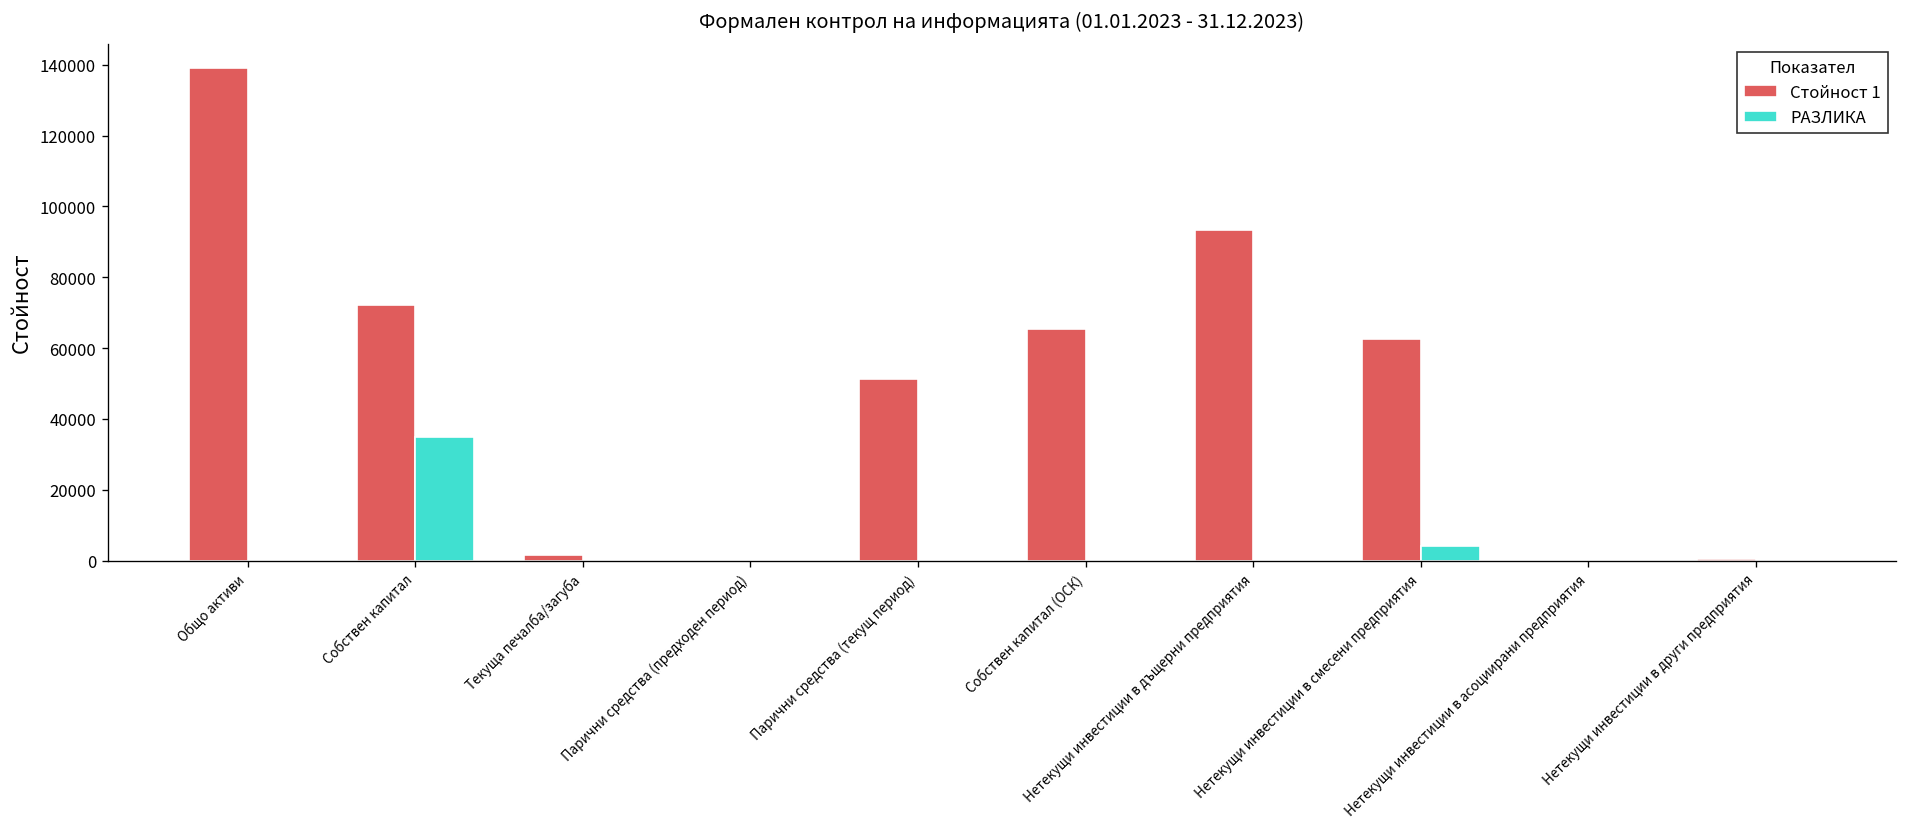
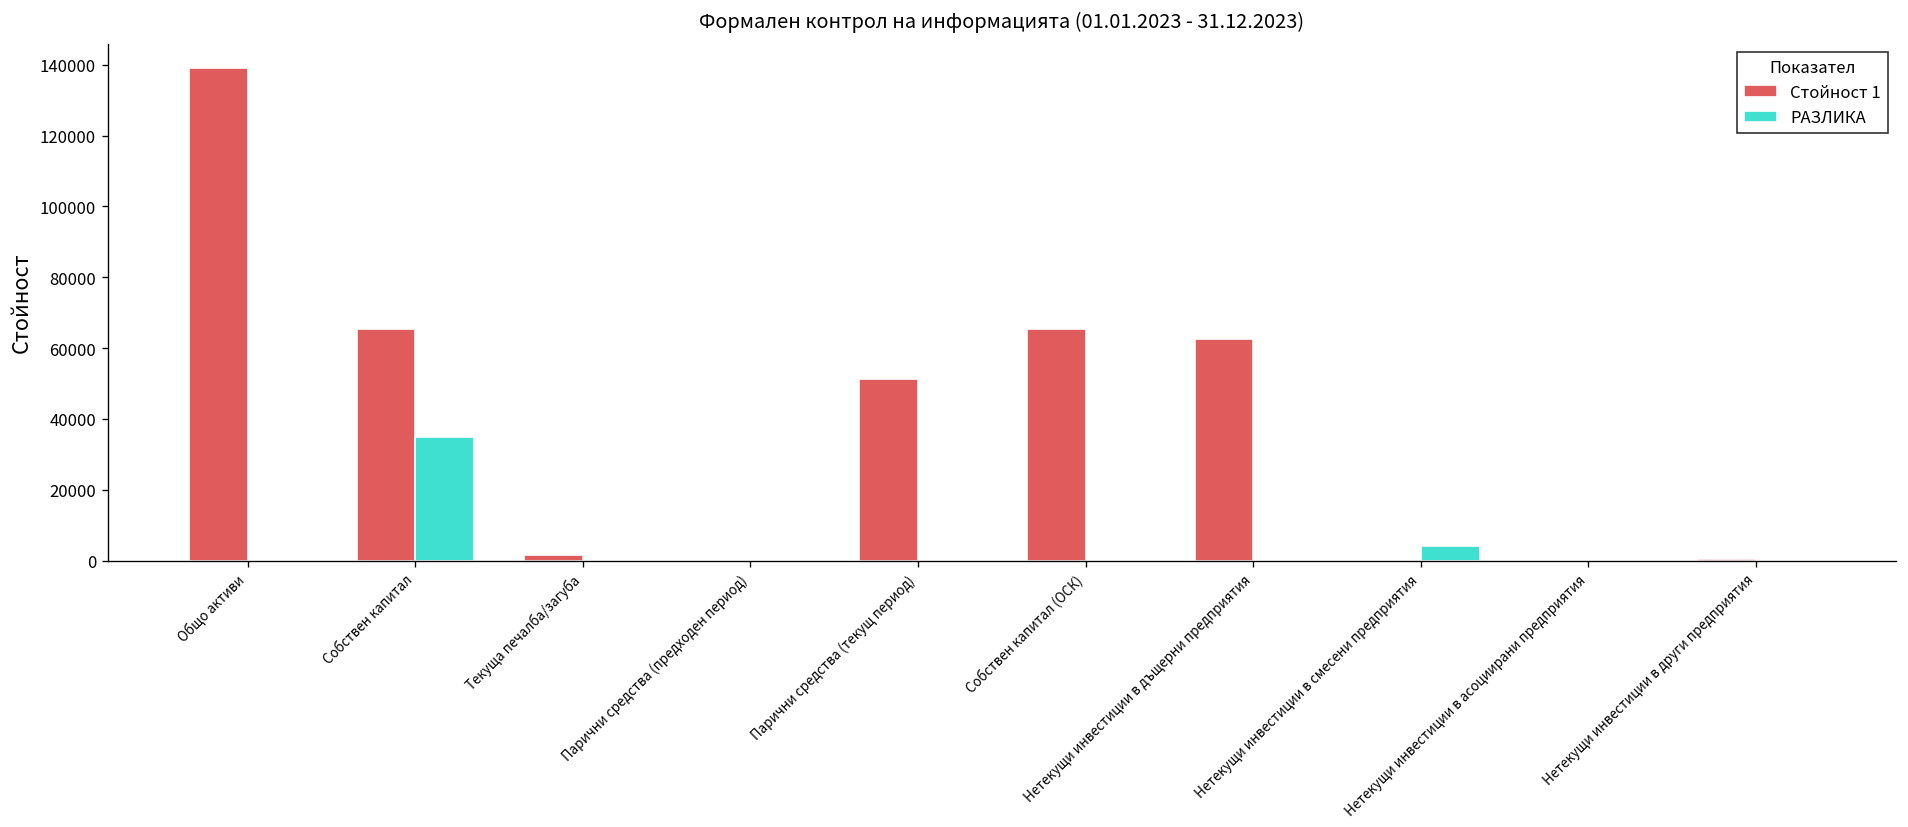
  {
    "Стойност 1": {
      "Общо активи": 139000,
-     "Собствен капитал": 72000,
+     "Собствен капитал": 65000,
      "Текуща печалба/загуба": 2000,
      "Парични средства (текущ период)": 51000,
      "Собствен капитал (ОСК)": 65000,
-     "Нетекущи инвестиции в дъщерни предприятия": 93000,
-     "Нетекущи инвестиции в смесени предприятия": 62000,
+     "Нетекущи инвестиции в дъщерни предприятия": 62000,
+     "Нетекущи инвестиции в смесени предприятия": 0,
      "Нетекущи инвестиции в асоциирани предприятия": 0
    },
    "РАЗЛИКА": {
      "Общо активи": 0,
      "Собствен капитал": 35000,
      "Текуща печалба/загуба": 0,
      "Парични средства (предходен период)": 0,
      "Парични средства (текущ период)": 0,
      "Собствен капитал (ОСК)": 0,
      "Нетекущи инвестиции в дъщерни предприятия": 0,
      "Нетекущи инвестиции в смесени предприятия": 4000,
      "Нетекущи инвестиции в асоциирани предприятия": 0,
      "Нетекущи инвестиции в други предприятия": 0
    }
  }
